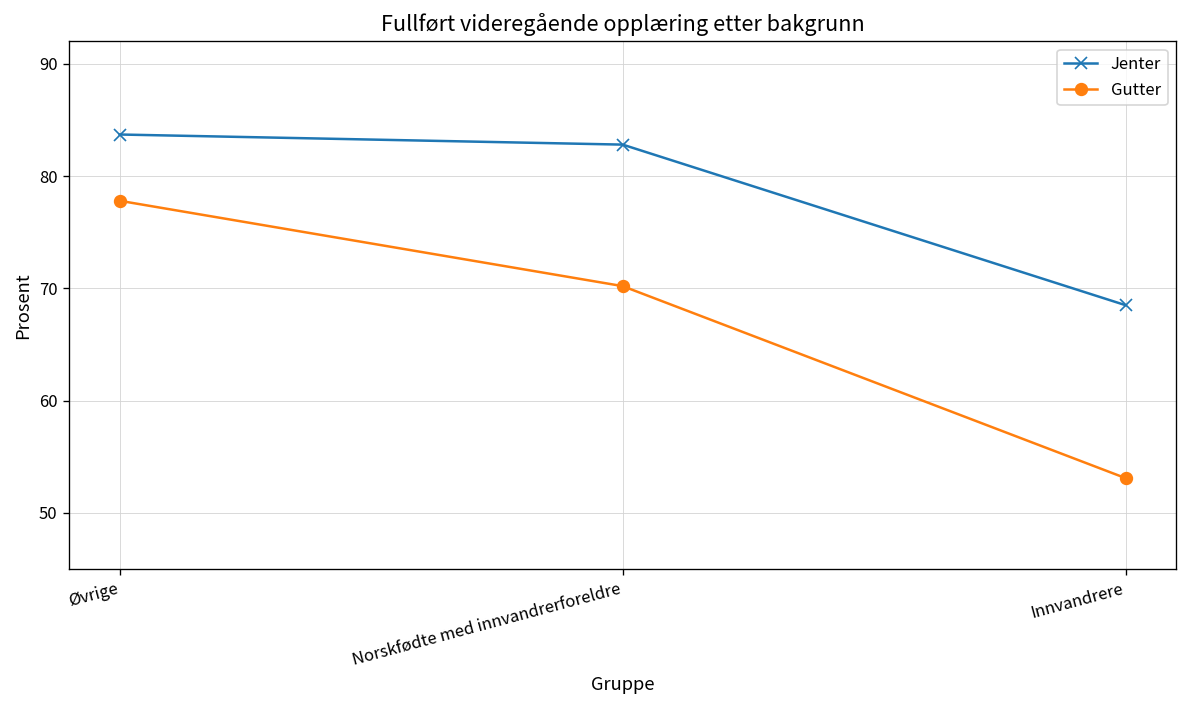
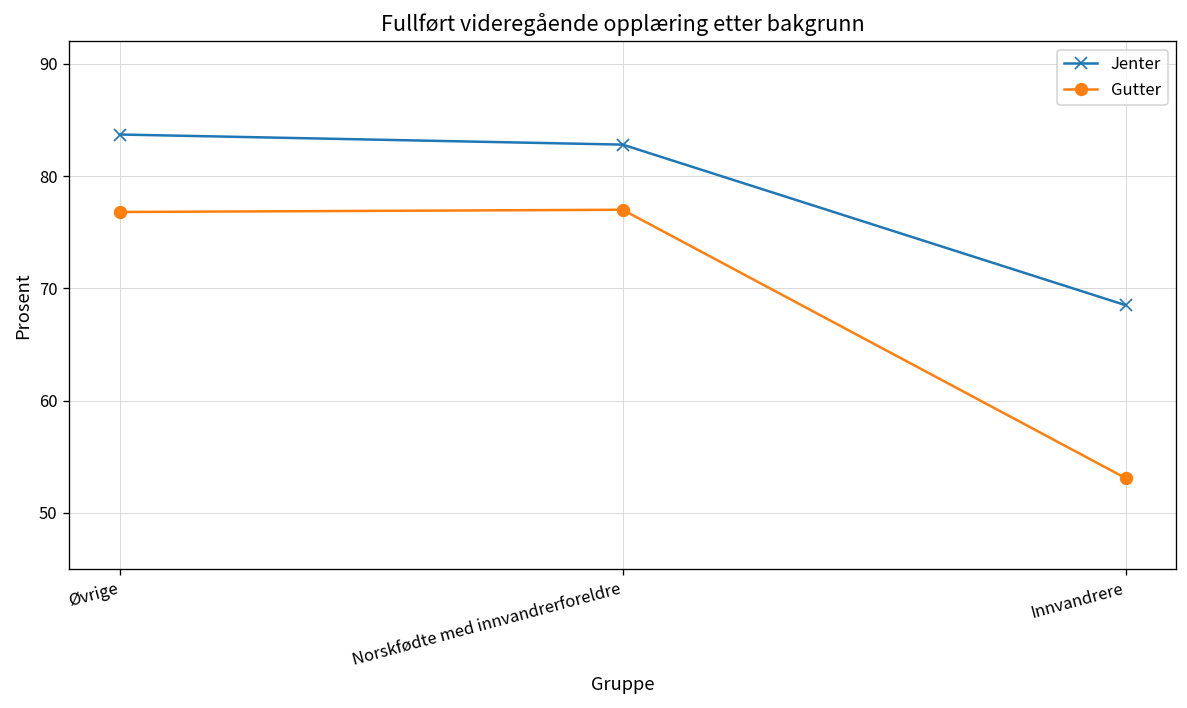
  {
    "Jenter": {
      "Øvrige": 84,
      "Norskfødte med innvandrerforeldre": 83,
      "Innvandrere": 69
    },
    "Gutter": {
-     "Øvrige": 78,
-     "Norskfødte med innvandrerforeldre": 70,
+     "Øvrige": 77,
+     "Norskfødte med innvandrerforeldre": 77,
      "Innvandrere": 53
    }
  }
